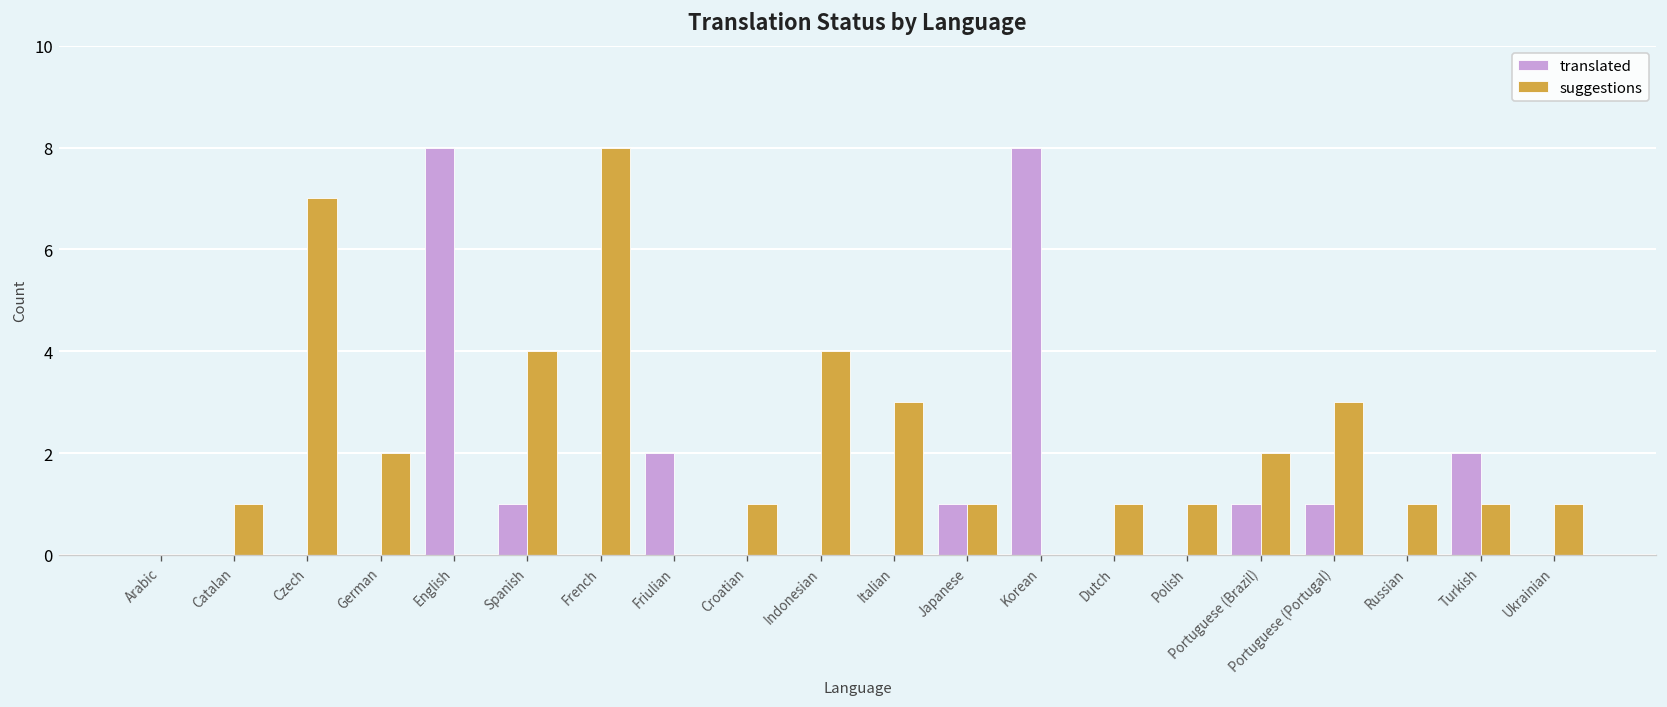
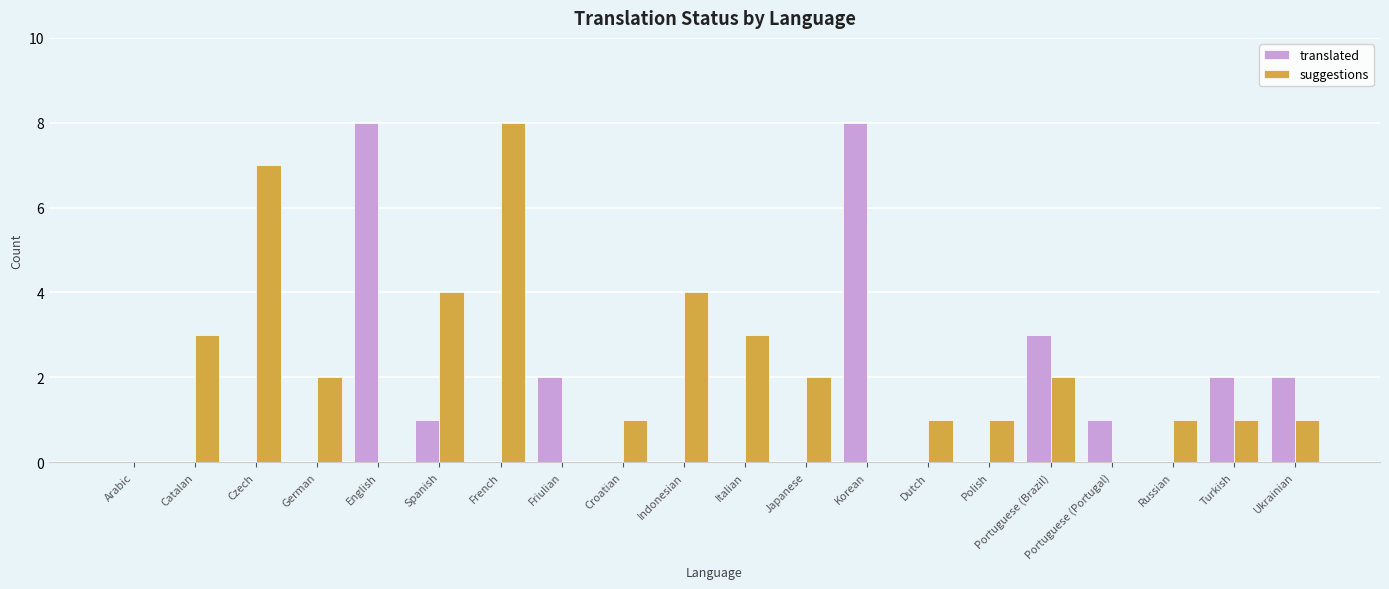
  {
    "translated": {
      "Arabic": 0,
      "Catalan": 0,
      "Czech": 0,
      "German": 0,
      "English": 8,
      "Spanish": 1,
      "French": 0,
      "Friulian": 2,
      "Croatian": 0,
      "Indonesian": 0,
      "Italian": 0,
-     "Japanese": 1,
+     "Japanese": 0,
      "Korean": 8,
      "Dutch": 0,
      "Polish": 0,
-     "Portuguese (Brazil)": 1,
+     "Portuguese (Brazil)": 3,
      "Portuguese (Portugal)": 1,
      "Russian": 0,
      "Turkish": 2,
-     "Ukrainian": 0
+     "Ukrainian": 2
    },
    "suggestions": {
      "Arabic": 0,
-     "Catalan": 1,
+     "Catalan": 3,
      "Czech": 7,
      "German": 2,
      "English": 0,
      "Spanish": 4,
      "French": 8,
      "Friulian": 0,
      "Croatian": 1,
      "Indonesian": 4,
      "Italian": 3,
-     "Japanese": 1,
+     "Japanese": 2,
      "Korean": 0,
      "Dutch": 1,
      "Polish": 1,
      "Portuguese (Brazil)": 2,
-     "Portuguese (Portugal)": 3,
+     "Portuguese (Portugal)": 0,
      "Russian": 1,
      "Turkish": 1,
      "Ukrainian": 1
    }
  }
